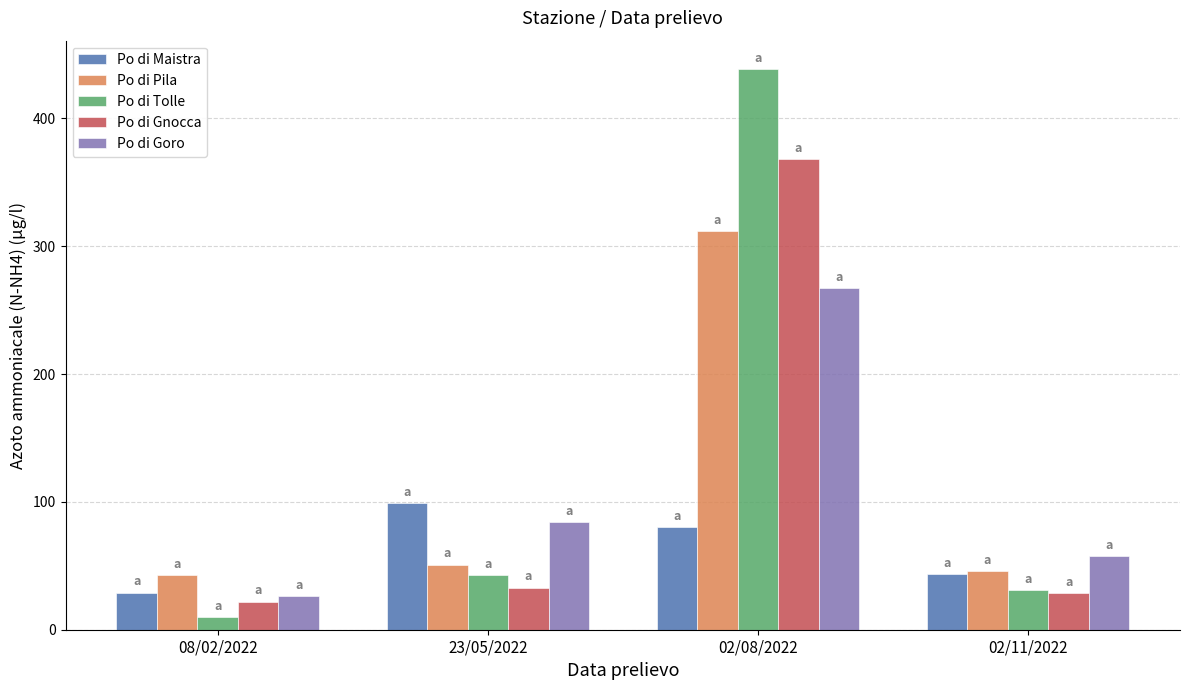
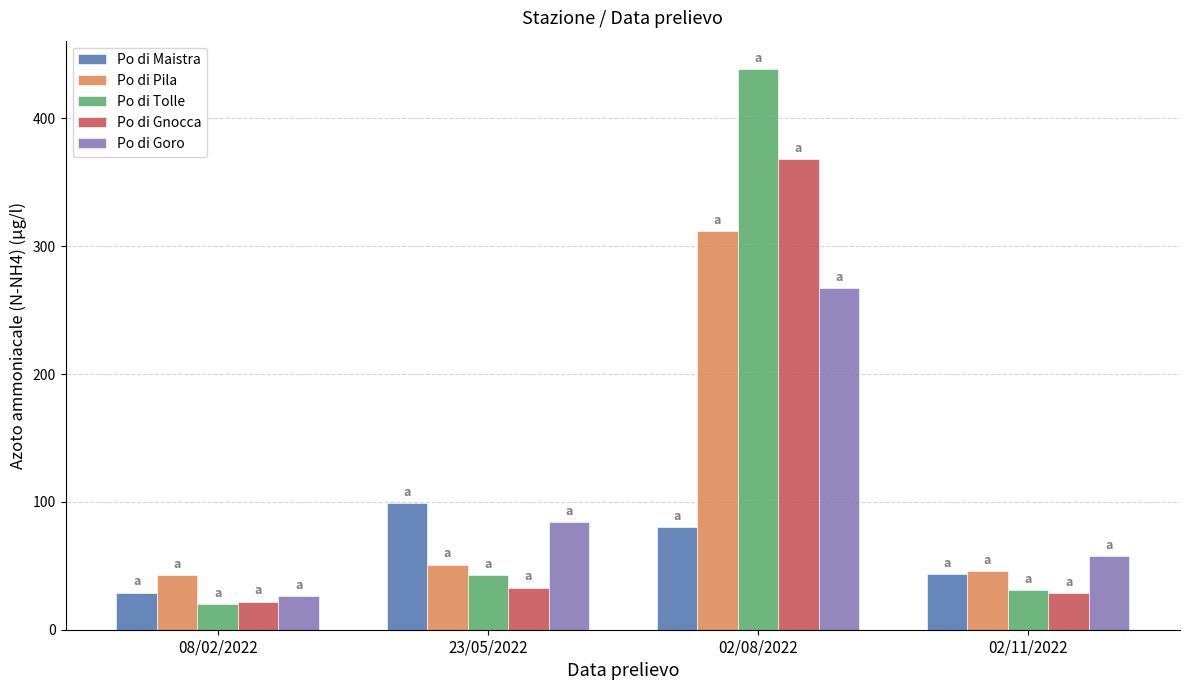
  {
    "Po di Tolle": {
-     "08/02/2022": 10,
+     "08/02/2022": 20,
      "23/05/2022": 43,
      "02/08/2022": 439,
      "02/11/2022": 31
    }
  }
